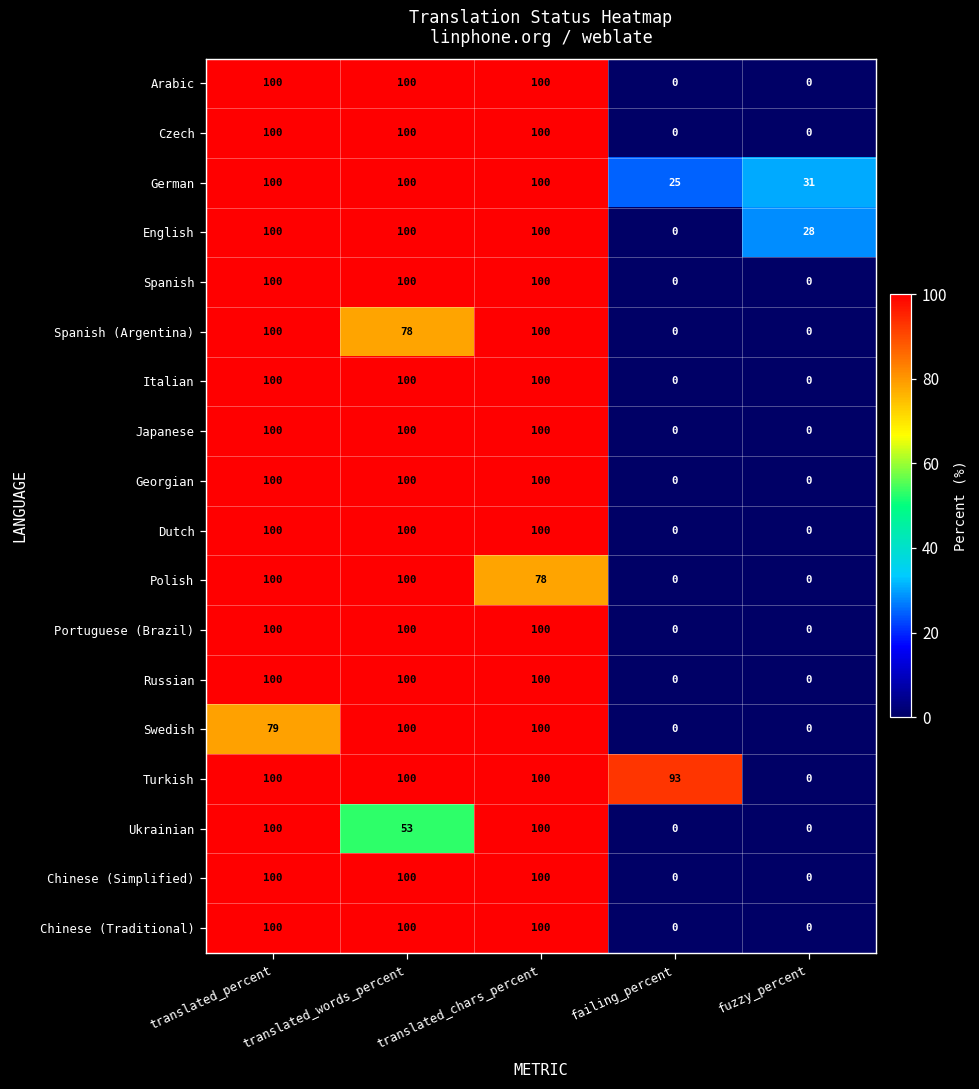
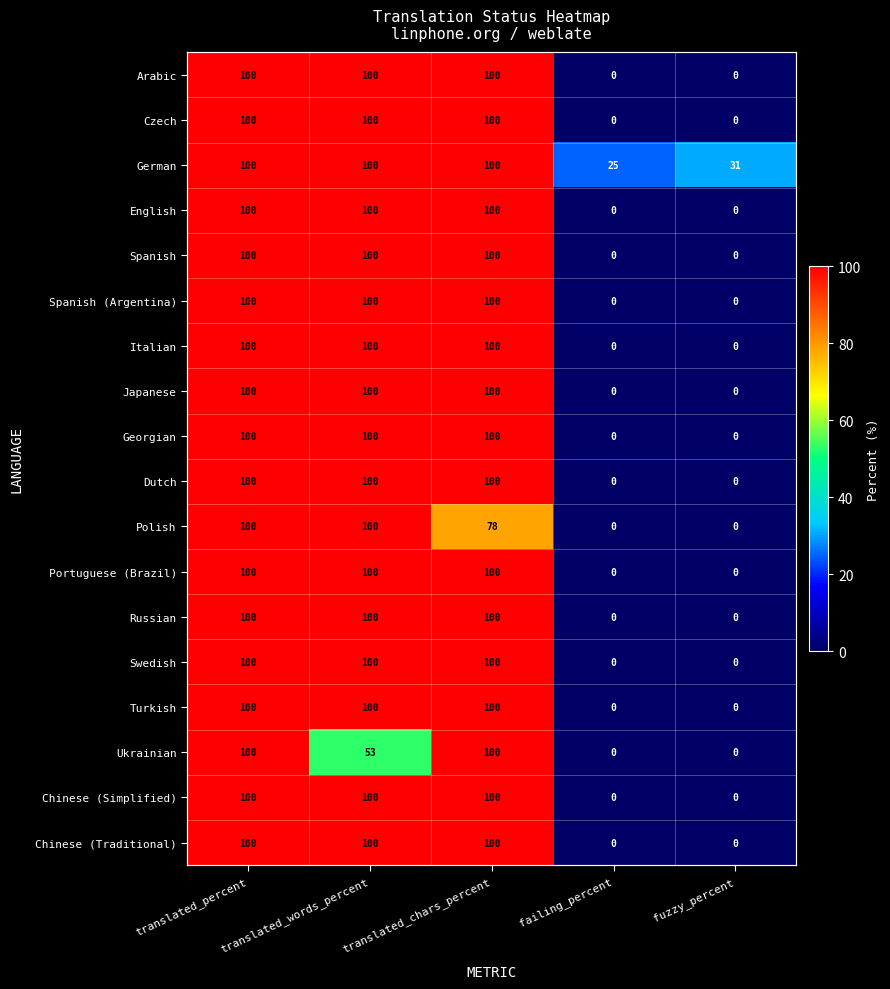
  {
    "Arabic": {
      "translated_percent": 100,
      "translated_words_percent": 100,
      "translated_chars_percent": 100,
      "failing_percent": 0,
      "fuzzy_percent": 0
    },
    "Czech": {
      "translated_percent": 100,
      "translated_words_percent": 100,
      "translated_chars_percent": 100,
      "failing_percent": 0,
      "fuzzy_percent": 0
    },
    "German": {
      "translated_percent": 100,
      "translated_words_percent": 100,
      "translated_chars_percent": 100,
      "failing_percent": 25,
      "fuzzy_percent": 31
    },
    "English": {
      "translated_percent": 100,
      "translated_words_percent": 100,
      "translated_chars_percent": 100,
      "failing_percent": 0,
-     "fuzzy_percent": 28
+     "fuzzy_percent": 0
    },
    "Spanish": {
      "translated_percent": 100,
      "translated_words_percent": 100,
      "translated_chars_percent": 100,
      "failing_percent": 0,
      "fuzzy_percent": 0
    },
    "Spanish (Argentina)": {
      "translated_percent": 100,
-     "translated_words_percent": 78,
+     "translated_words_percent": 100,
      "translated_chars_percent": 100,
      "failing_percent": 0,
      "fuzzy_percent": 0
    },
    "Italian": {
      "translated_percent": 100,
      "translated_words_percent": 100,
      "translated_chars_percent": 100,
      "failing_percent": 0,
      "fuzzy_percent": 0
    },
    "Japanese": {
      "translated_percent": 100,
      "translated_words_percent": 100,
      "translated_chars_percent": 100,
      "failing_percent": 0,
      "fuzzy_percent": 0
    },
    "Georgian": {
      "translated_percent": 100,
      "translated_words_percent": 100,
      "translated_chars_percent": 100,
      "failing_percent": 0,
      "fuzzy_percent": 0
    },
    "Dutch": {
      "translated_percent": 100,
      "translated_words_percent": 100,
      "translated_chars_percent": 100,
      "failing_percent": 0,
      "fuzzy_percent": 0
    },
    "Polish": {
      "translated_percent": 100,
      "translated_words_percent": 100,
      "translated_chars_percent": 78,
      "failing_percent": 0,
      "fuzzy_percent": 0
    },
    "Portuguese (Brazil)": {
      "translated_percent": 100,
      "translated_words_percent": 100,
      "translated_chars_percent": 100,
      "failing_percent": 0,
      "fuzzy_percent": 0
    },
    "Russian": {
      "translated_percent": 100,
      "translated_words_percent": 100,
      "translated_chars_percent": 100,
      "failing_percent": 0,
      "fuzzy_percent": 0
    },
    "Swedish": {
-     "translated_percent": 79,
+     "translated_percent": 100,
      "translated_words_percent": 100,
      "translated_chars_percent": 100,
      "failing_percent": 0,
      "fuzzy_percent": 0
    },
    "Turkish": {
      "translated_percent": 100,
      "translated_words_percent": 100,
      "translated_chars_percent": 100,
-     "failing_percent": 93,
+     "failing_percent": 0,
      "fuzzy_percent": 0
    },
    "Ukrainian": {
      "translated_percent": 100,
      "translated_words_percent": 53,
      "translated_chars_percent": 100,
      "failing_percent": 0,
      "fuzzy_percent": 0
    },
    "Chinese (Simplified)": {
      "translated_percent": 100,
      "translated_words_percent": 100,
      "translated_chars_percent": 100,
      "failing_percent": 0,
      "fuzzy_percent": 0
    },
    "Chinese (Traditional)": {
      "translated_percent": 100,
      "translated_words_percent": 100,
      "translated_chars_percent": 100,
      "failing_percent": 0,
      "fuzzy_percent": 0
    }
  }
